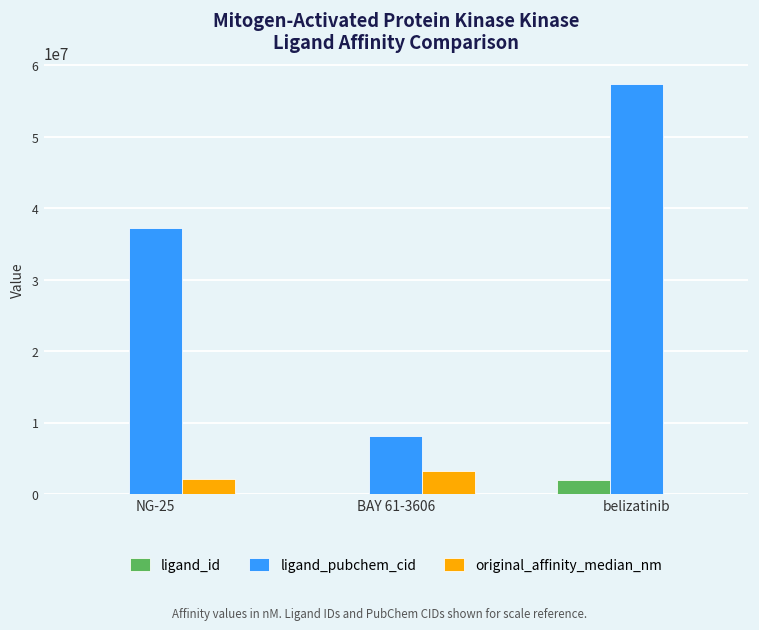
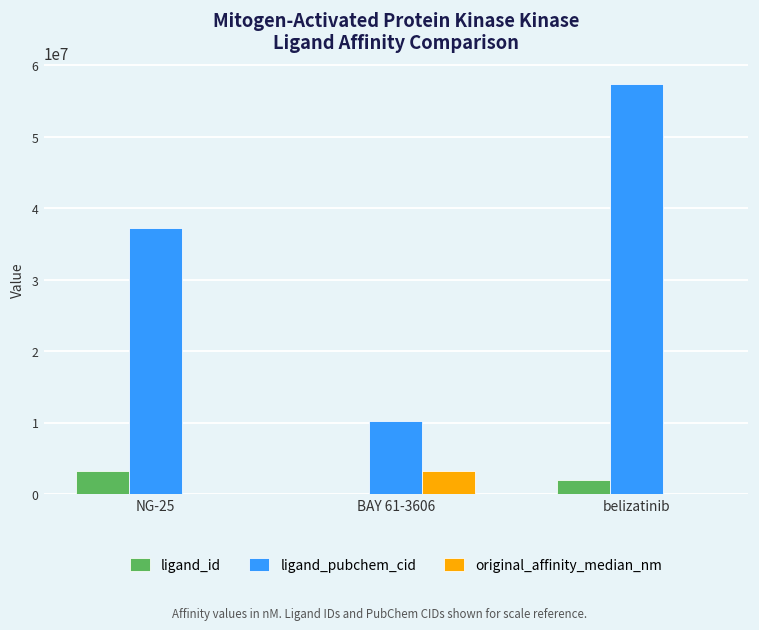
  {
    "ligand_id": {
-     "NG-25": 0,
+     "NG-25": 3000000,
      "belizatinib": 2000000
    },
    "ligand_pubchem_cid": {
      "NG-25": 37000000,
-     "BAY 61-3606": 8000000,
+     "BAY 61-3606": 10000000,
      "belizatinib": 57000000
    },
    "original_affinity_median_nm": {
-     "NG-25": 2000000,
+     "NG-25": 0,
      "BAY 61-3606": 3000000
    }
  }
